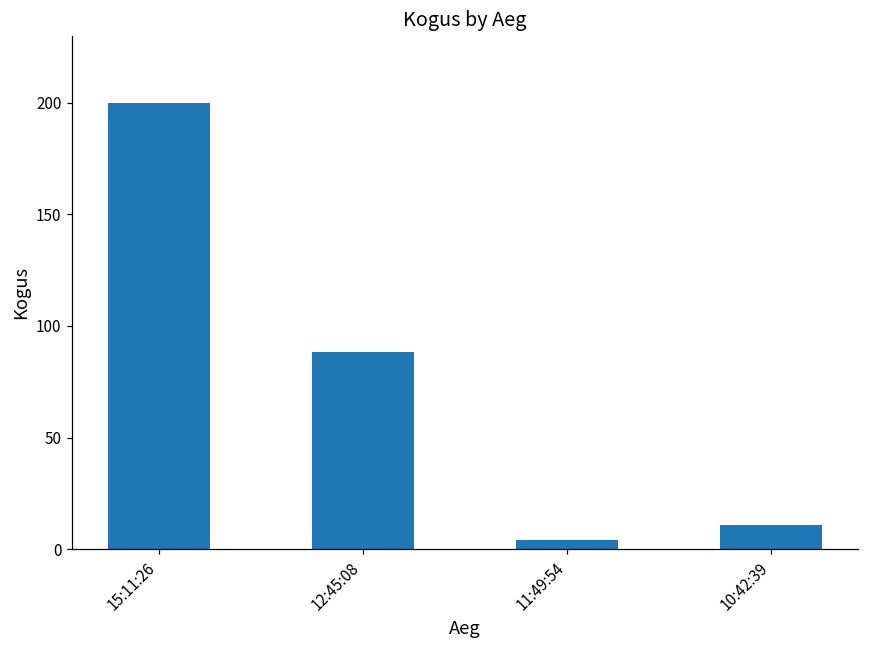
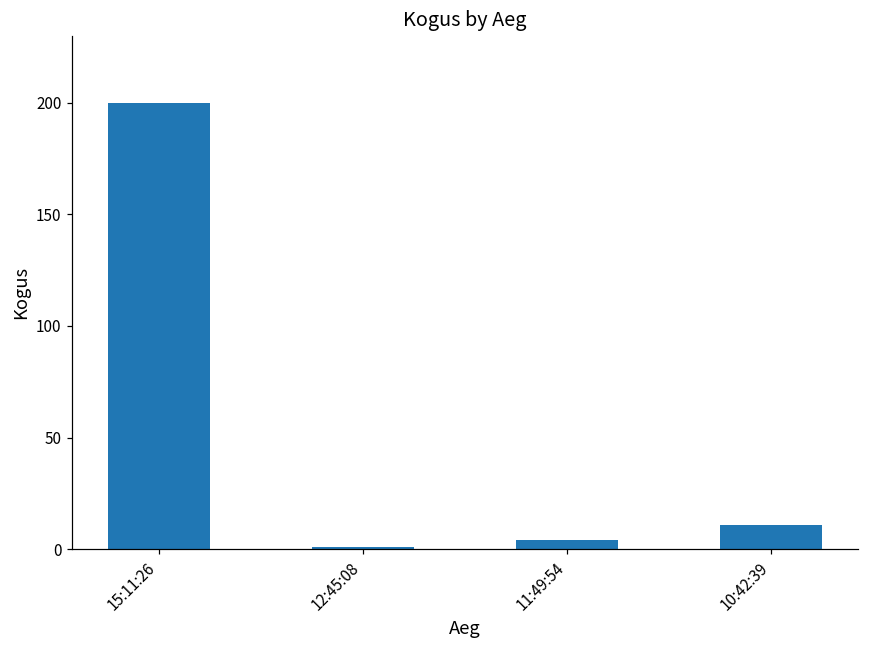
  {
    "15:11:26": 200,
-   "12:45:08": 88,
+   "12:45:08": 1,
    "11:49:54": 4,
    "10:42:39": 11
  }
